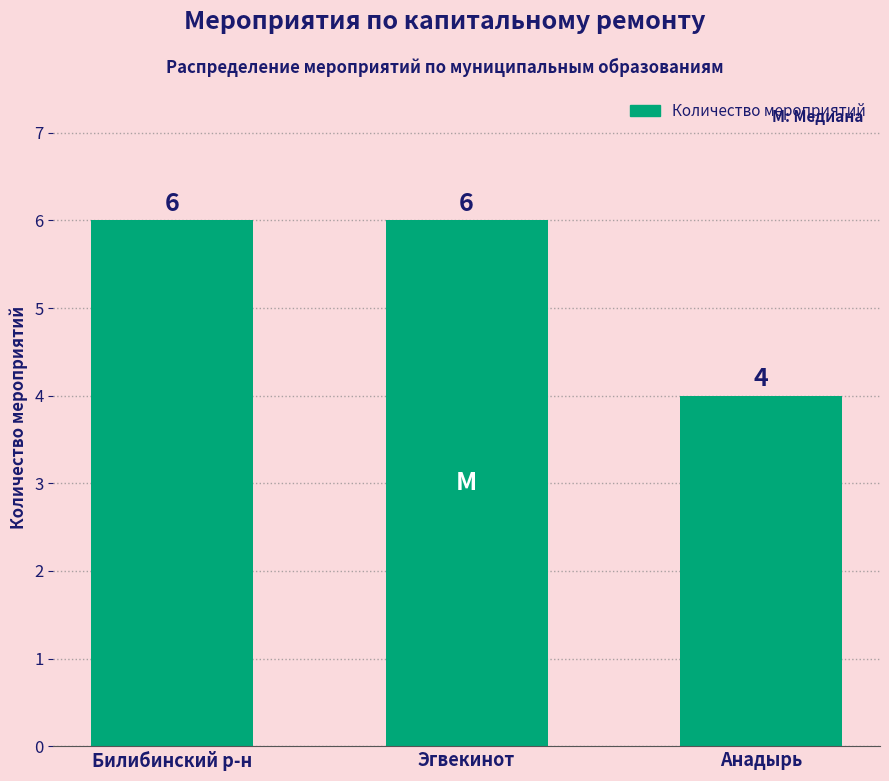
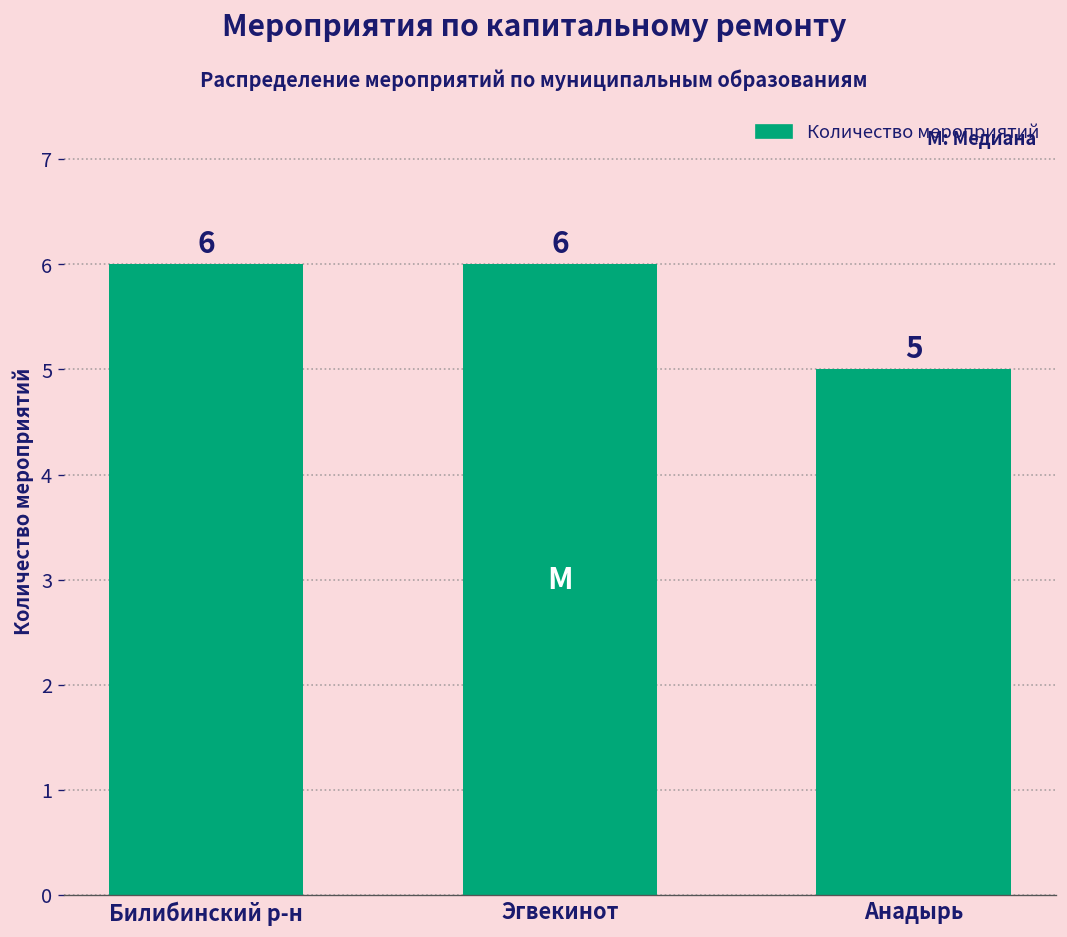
  {
    "Билибинский р-н": 6,
    "Эгвекинот": 6,
-   "Анадырь": 4
+   "Анадырь": 5
  }
